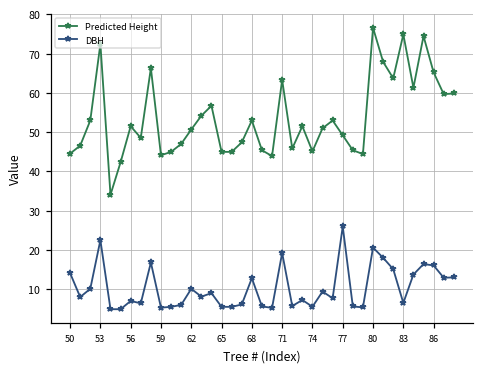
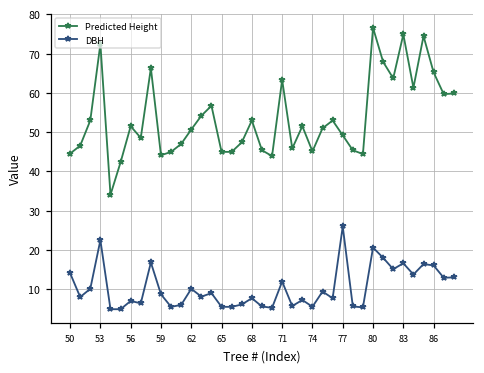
  {
    "Predicted Height": {
      "50": 45,
      "56": 52,
      "59": 44,
      "62": 51,
      "65": 45,
      "68": 53,
      "71": 63,
      "74": 45,
      "77": 49,
      "80": 77,
      "83": 75,
      "86": 65
    },
    "DBH": {
      "50": 14,
      "53": 23,
      "56": 7,
-     "59": 5,
+     "59": 9,
      "62": 10,
      "65": 6,
-     "68": 13,
-     "71": 19,
+     "68": 8,
+     "71": 12,
      "74": 6,
      "77": 26,
      "80": 21,
-     "83": 7,
+     "83": 17,
      "86": 16
    }
  }
